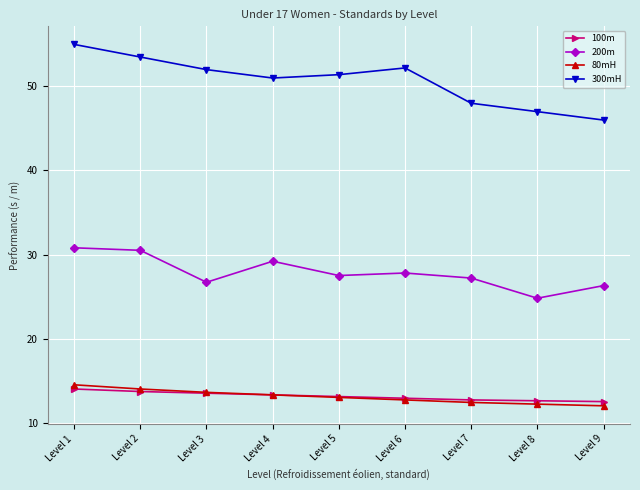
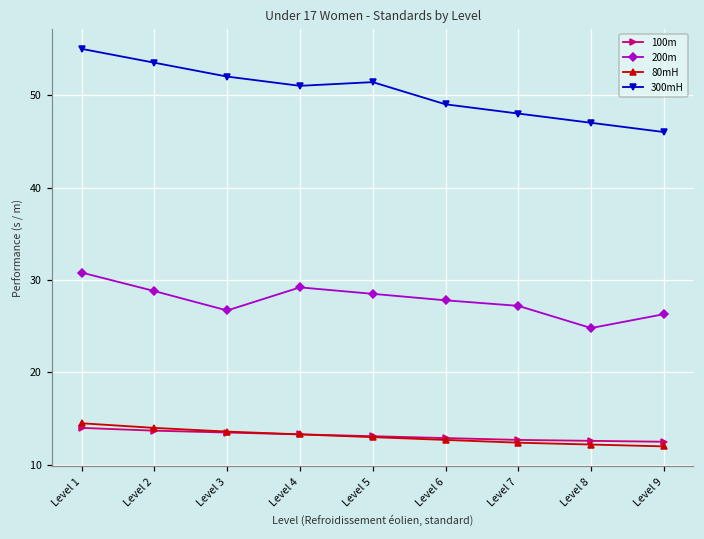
  {
    "100m": {
      "Level 1": 14,
      "Level 8": 13,
      "Level 9": 13
    },
    "200m": {
      "Level 1": 31,
-     "Level 2": 31,
+     "Level 2": 29,
      "Level 3": 27,
      "Level 4": 29,
-     "Level 5": 28,
+     "Level 5": 29,
      "Level 6": 28,
      "Level 7": 27,
      "Level 8": 25,
      "Level 9": 26
    },
    "80mH": {
      "Level 1": 15,
      "Level 8": 12,
      "Level 9": 12
    },
    "300mH": {
      "Level 1": 55,
      "Level 2": 54,
      "Level 3": 52,
      "Level 4": 51,
      "Level 5": 51,
-     "Level 6": 52,
+     "Level 6": 49,
      "Level 7": 48,
      "Level 8": 47,
      "Level 9": 46
    }
  }
